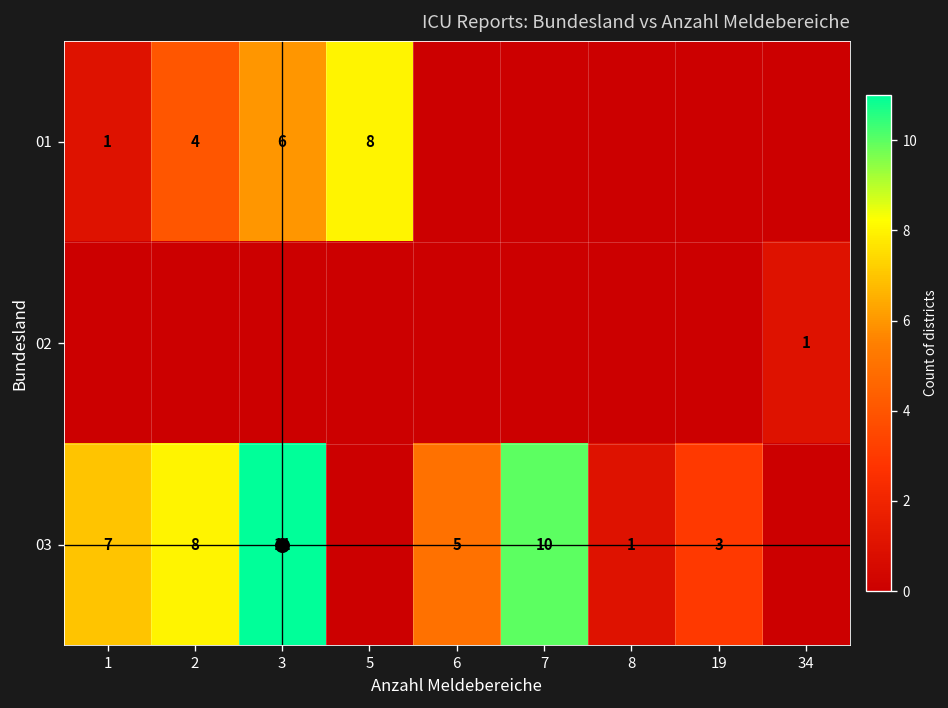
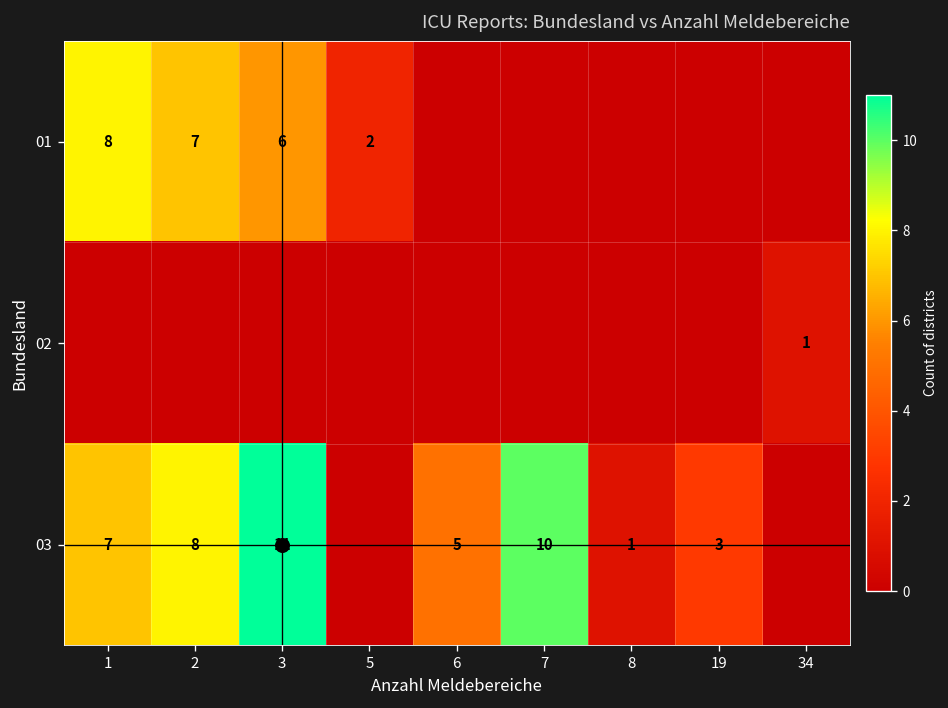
  {
    "01": {
-     "1": 1,
-     "2": 4,
+     "1": 8,
+     "2": 7,
      "3": 6,
-     "5": 8
+     "5": 2
    },
    "02": {
      "34": 1
    },
    "03": {
      "1": 7,
      "2": 8,
      "6": 5,
      "7": 10,
      "8": 1,
      "19": 3
    }
  }
